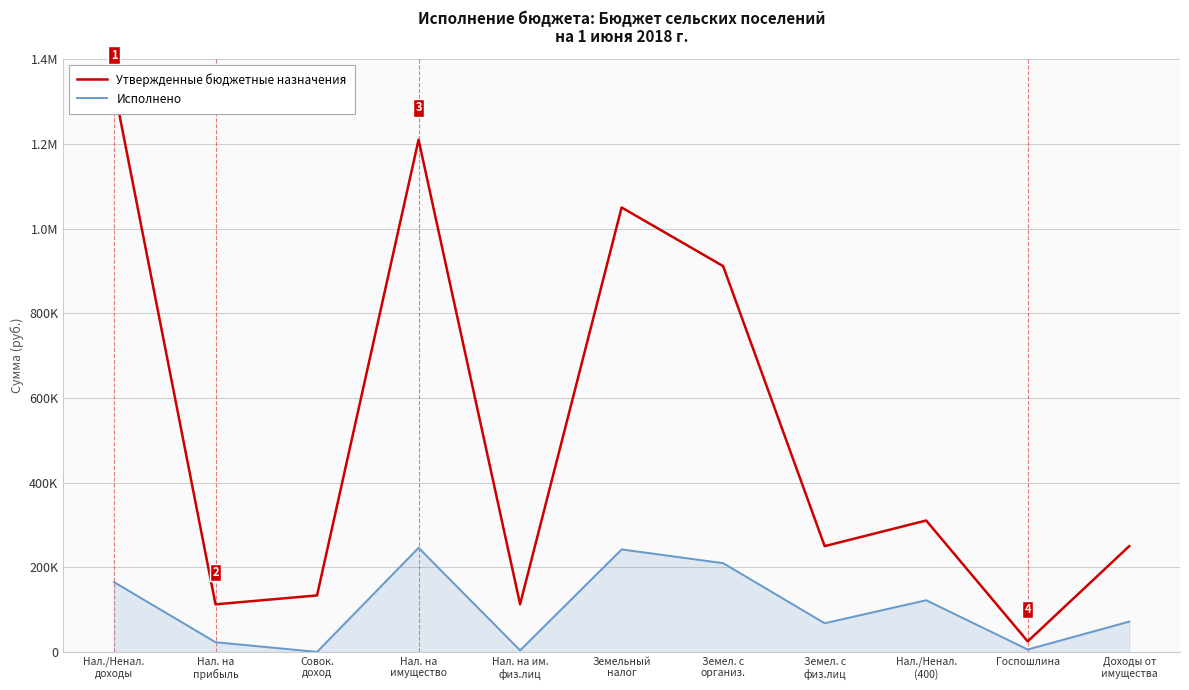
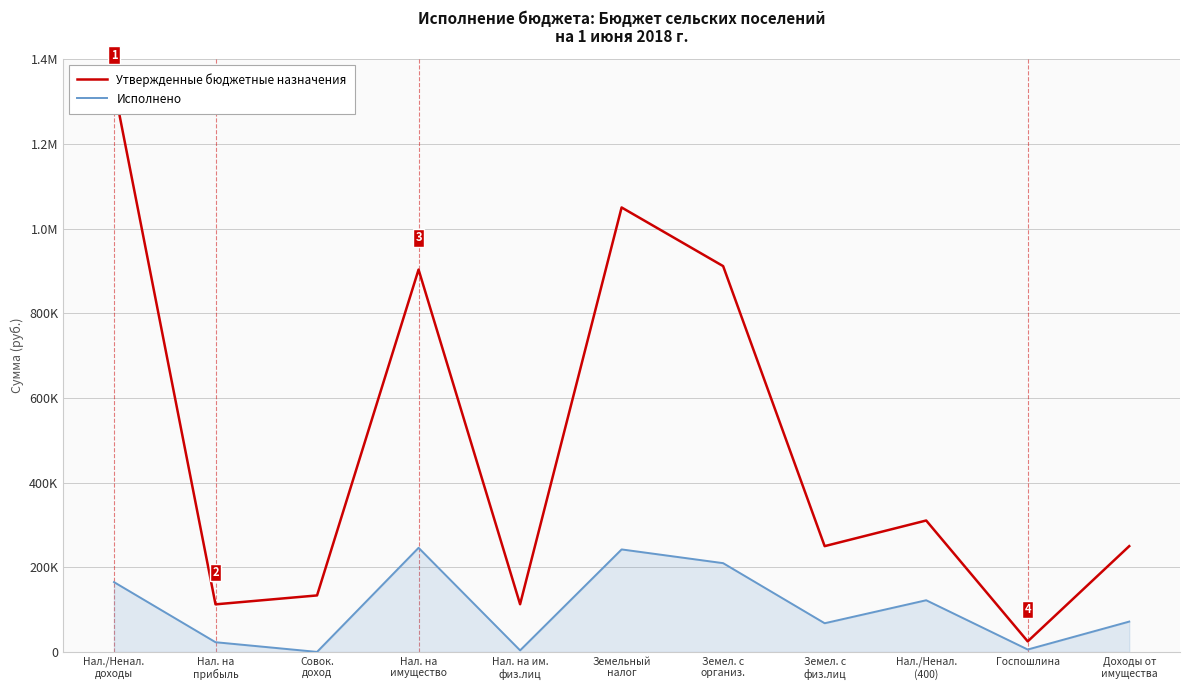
  {
    "Утвержденные бюджетные назначения": {
      "Нал. на прибыль": 110000,
      "Совок. доход": 130000,
-     "Нал. на имущество": 1210000,
+     "Нал. на имущество": 900000,
      "Нал. на им. физ.лиц": 110000,
      "Земельный налог": 1050000,
      "Земел. с организ.": 910000,
      "Земел. с физ.лиц": 250000,
      "Нал./Ненал. (400)": 310000,
      "Госпошлина": 30000,
      "Доходы от имущества": 250000
    },
    "Исполнено": {
      "Нал./Ненал. доходы": 170000,
      "Нал. на прибыль": 20000,
      "Совок. доход": 0,
      "Нал. на имущество": 250000,
      "Нал. на им. физ.лиц": 0,
      "Земельный налог": 240000,
      "Земел. с организ.": 210000,
      "Земел. с физ.лиц": 70000,
      "Нал./Ненал. (400)": 120000,
      "Госпошлина": 10000,
      "Доходы от имущества": 70000
    }
  }
